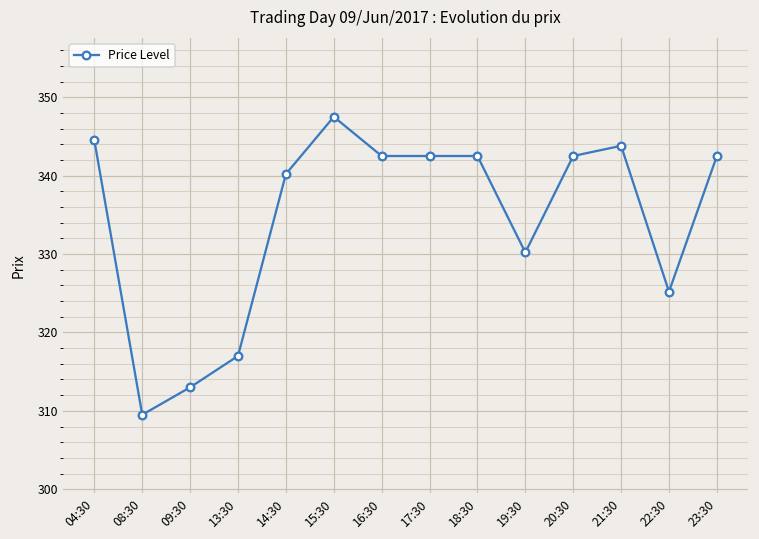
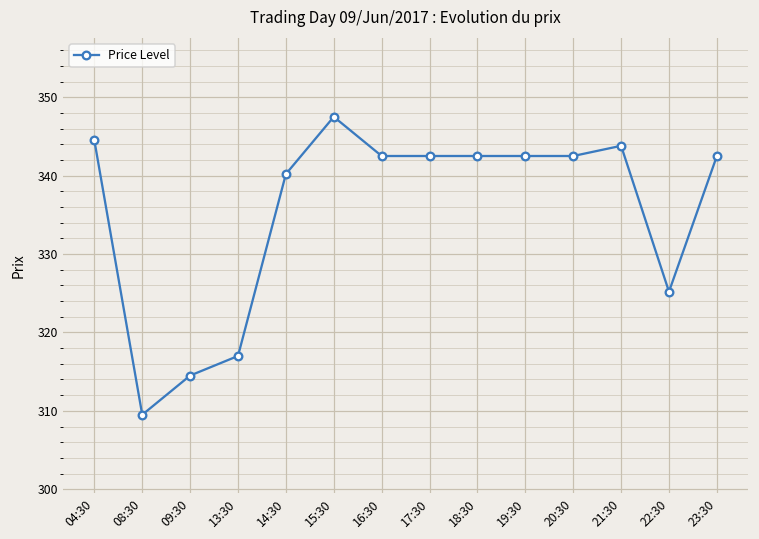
  {
    "04:30": 345,
    "08:30": 310,
-   "09:30": 313,
+   "09:30": 315,
    "13:30": 317,
    "14:30": 340,
    "15:30": 348,
    "16:30": 343,
    "17:30": 343,
    "18:30": 343,
-   "19:30": 330,
+   "19:30": 343,
    "20:30": 343,
    "21:30": 344,
    "22:30": 325,
    "23:30": 343
  }
